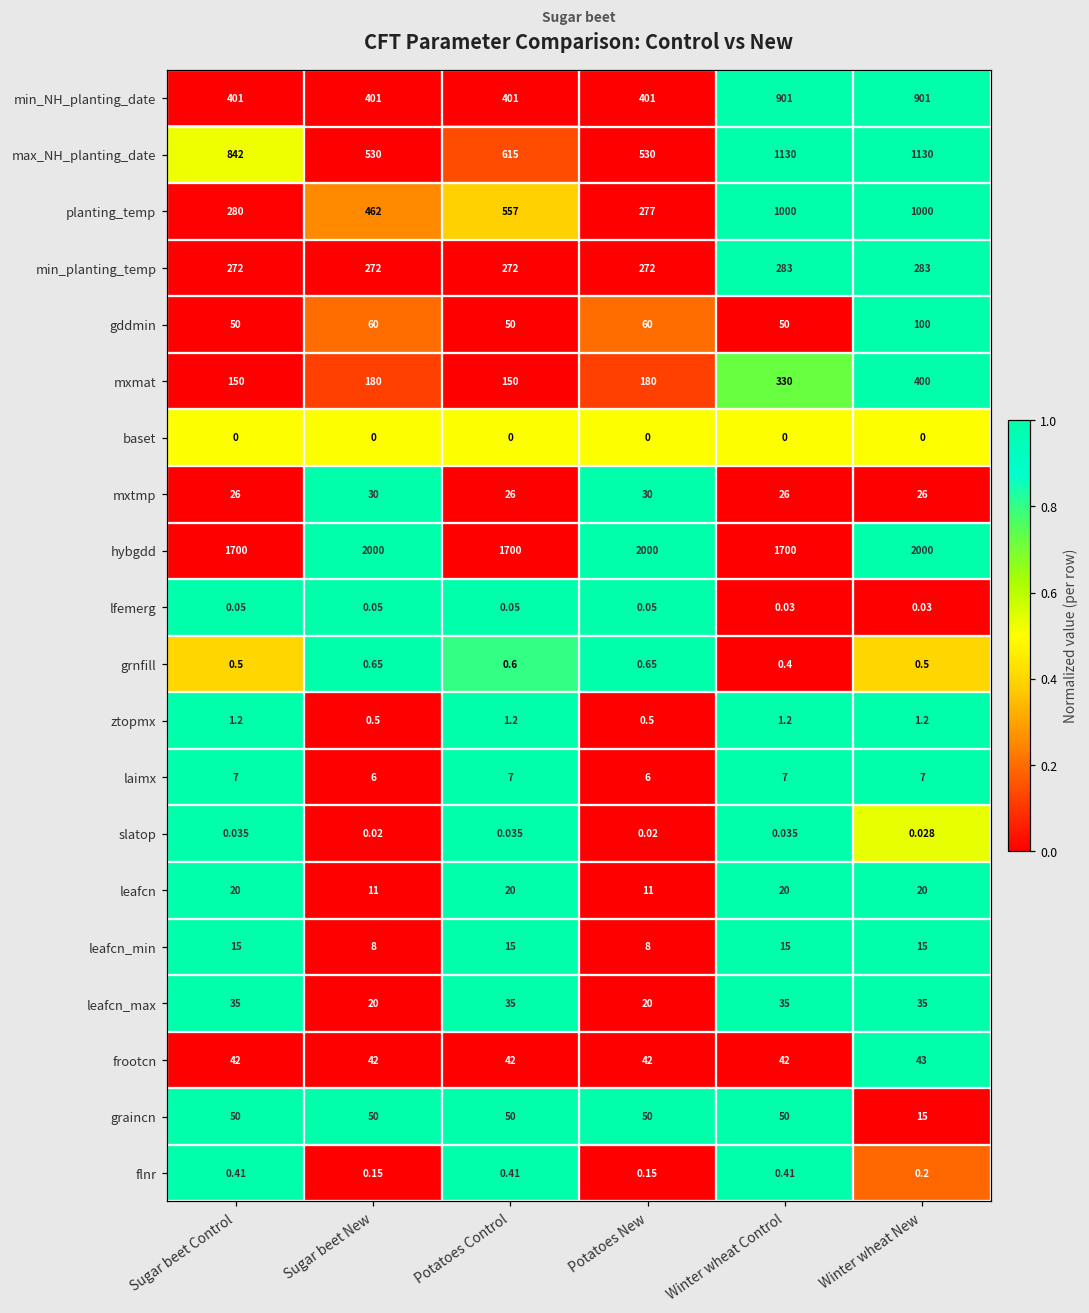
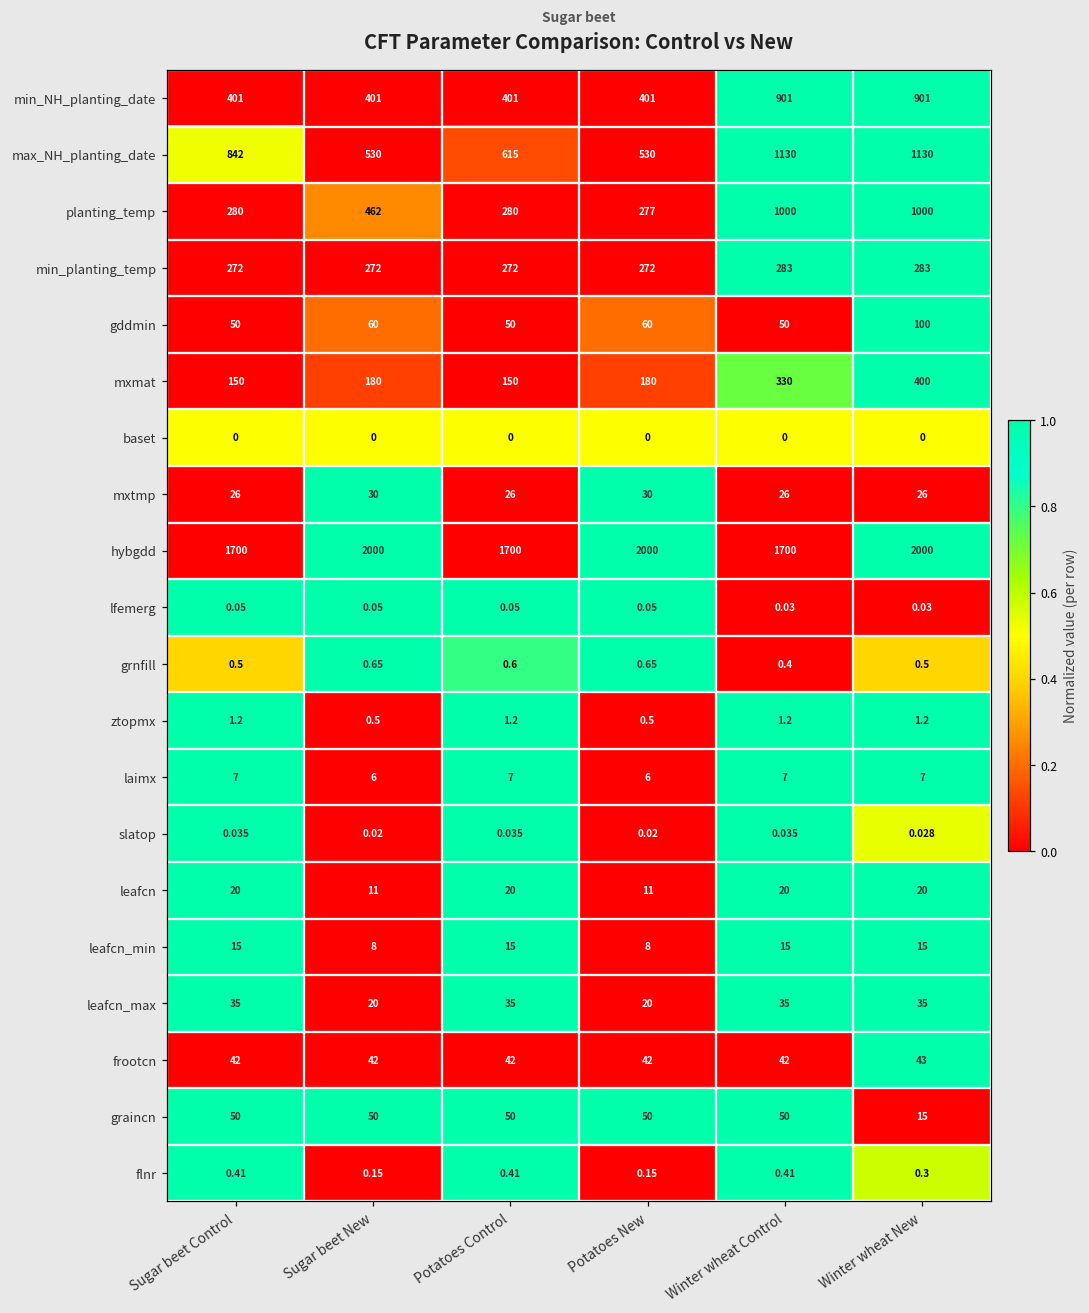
  {
    "min_NH_planting_date": {
      "Sugar beet Control": 401,
      "Sugar beet New": 401,
      "Potatoes Control": 401,
      "Potatoes New": 401,
      "Winter wheat Control": 901,
      "Winter wheat New": 901
    },
    "max_NH_planting_date": {
      "Sugar beet Control": 842,
      "Sugar beet New": 530,
      "Potatoes Control": 615,
      "Potatoes New": 530,
      "Winter wheat Control": 1130,
      "Winter wheat New": 1130
    },
    "planting_temp": {
      "Sugar beet Control": 280,
      "Sugar beet New": 462,
-     "Potatoes Control": 557,
+     "Potatoes Control": 280,
      "Potatoes New": 277,
      "Winter wheat Control": 1000,
      "Winter wheat New": 1000
    },
    "min_planting_temp": {
      "Sugar beet Control": 272,
      "Sugar beet New": 272,
      "Potatoes Control": 272,
      "Potatoes New": 272,
      "Winter wheat Control": 283,
      "Winter wheat New": 283
    },
    "gddmin": {
      "Sugar beet Control": 50,
      "Sugar beet New": 60,
      "Potatoes Control": 50,
      "Potatoes New": 60,
      "Winter wheat Control": 50,
      "Winter wheat New": 100
    },
    "mxmat": {
      "Sugar beet Control": 150,
      "Sugar beet New": 180,
      "Potatoes Control": 150,
      "Potatoes New": 180,
      "Winter wheat Control": 330,
      "Winter wheat New": 400
    },
    "baset": {
      "Sugar beet Control": 0,
      "Sugar beet New": 0,
      "Potatoes Control": 0,
      "Potatoes New": 0,
      "Winter wheat Control": 0,
      "Winter wheat New": 0
    },
    "mxtmp": {
      "Sugar beet Control": 26,
      "Sugar beet New": 30,
      "Potatoes Control": 26,
      "Potatoes New": 30,
      "Winter wheat Control": 26,
      "Winter wheat New": 26
    },
    "hybgdd": {
      "Sugar beet Control": 1700,
      "Sugar beet New": 2000,
      "Potatoes Control": 1700,
      "Potatoes New": 2000,
      "Winter wheat Control": 1700,
      "Winter wheat New": 2000
    },
    "lfemerg": {
      "Sugar beet Control": 0.05,
      "Sugar beet New": 0.05,
      "Potatoes Control": 0.05,
      "Potatoes New": 0.05,
      "Winter wheat Control": 0.03,
      "Winter wheat New": 0.03
    },
    "grnfill": {
      "Sugar beet Control": 0.5,
      "Sugar beet New": 0.65,
      "Potatoes Control": 0.6,
      "Potatoes New": 0.65,
      "Winter wheat Control": 0.4,
      "Winter wheat New": 0.5
    },
    "ztopmx": {
      "Sugar beet Control": 1.2,
      "Sugar beet New": 0.5,
      "Potatoes Control": 1.2,
      "Potatoes New": 0.5,
      "Winter wheat Control": 1.2,
      "Winter wheat New": 1.2
    },
    "laimx": {
      "Sugar beet Control": 7,
      "Sugar beet New": 6,
      "Potatoes Control": 7,
      "Potatoes New": 6,
      "Winter wheat Control": 7,
      "Winter wheat New": 7
    },
    "slatop": {
      "Sugar beet Control": 0.035,
      "Sugar beet New": 0.02,
      "Potatoes Control": 0.035,
      "Potatoes New": 0.02,
      "Winter wheat Control": 0.035,
      "Winter wheat New": 0.028
    },
    "leafcn": {
      "Sugar beet Control": 20,
      "Sugar beet New": 11,
      "Potatoes Control": 20,
      "Potatoes New": 11,
      "Winter wheat Control": 20,
      "Winter wheat New": 20
    },
    "leafcn_min": {
      "Sugar beet Control": 15,
      "Sugar beet New": 8,
      "Potatoes Control": 15,
      "Potatoes New": 8,
      "Winter wheat Control": 15,
      "Winter wheat New": 15
    },
    "leafcn_max": {
      "Sugar beet Control": 35,
      "Sugar beet New": 20,
      "Potatoes Control": 35,
      "Potatoes New": 20,
      "Winter wheat Control": 35,
      "Winter wheat New": 35
    },
    "frootcn": {
      "Sugar beet Control": 42,
      "Sugar beet New": 42,
      "Potatoes Control": 42,
      "Potatoes New": 42,
      "Winter wheat Control": 42,
      "Winter wheat New": 43
    },
    "graincn": {
      "Sugar beet Control": 50,
      "Sugar beet New": 50,
      "Potatoes Control": 50,
      "Potatoes New": 50,
      "Winter wheat Control": 50,
      "Winter wheat New": 15
    },
    "flnr": {
      "Sugar beet Control": 0.41,
      "Sugar beet New": 0.15,
      "Potatoes Control": 0.41,
      "Potatoes New": 0.15,
      "Winter wheat Control": 0.41,
-     "Winter wheat New": 0.2
+     "Winter wheat New": 0.3
    }
  }
